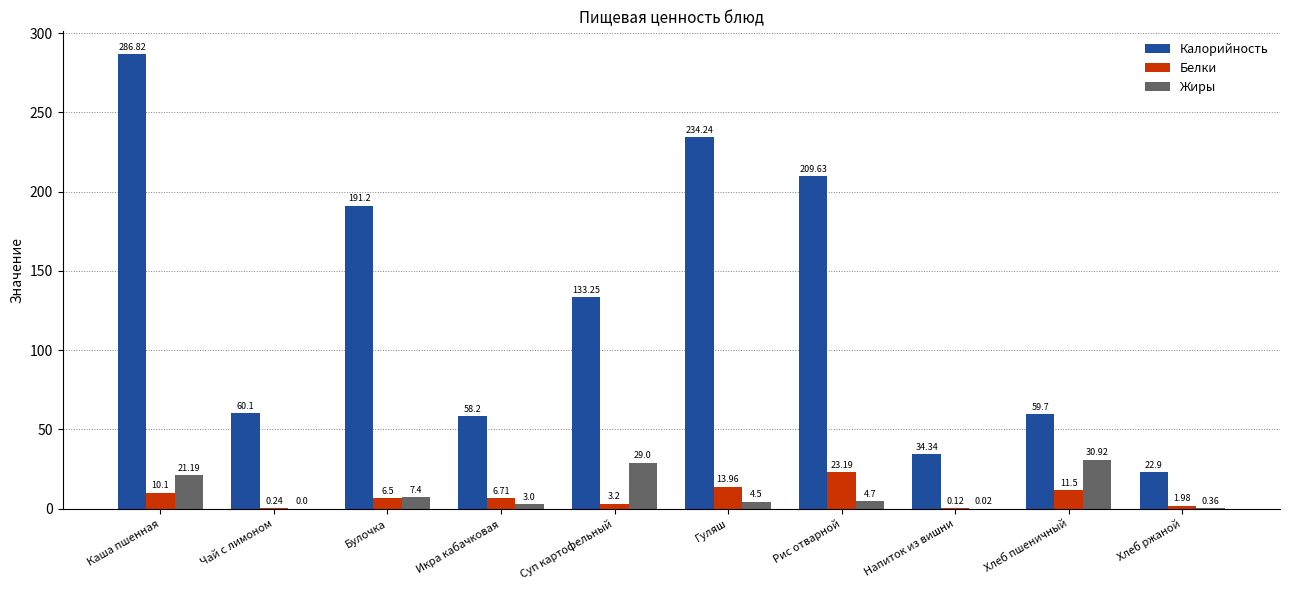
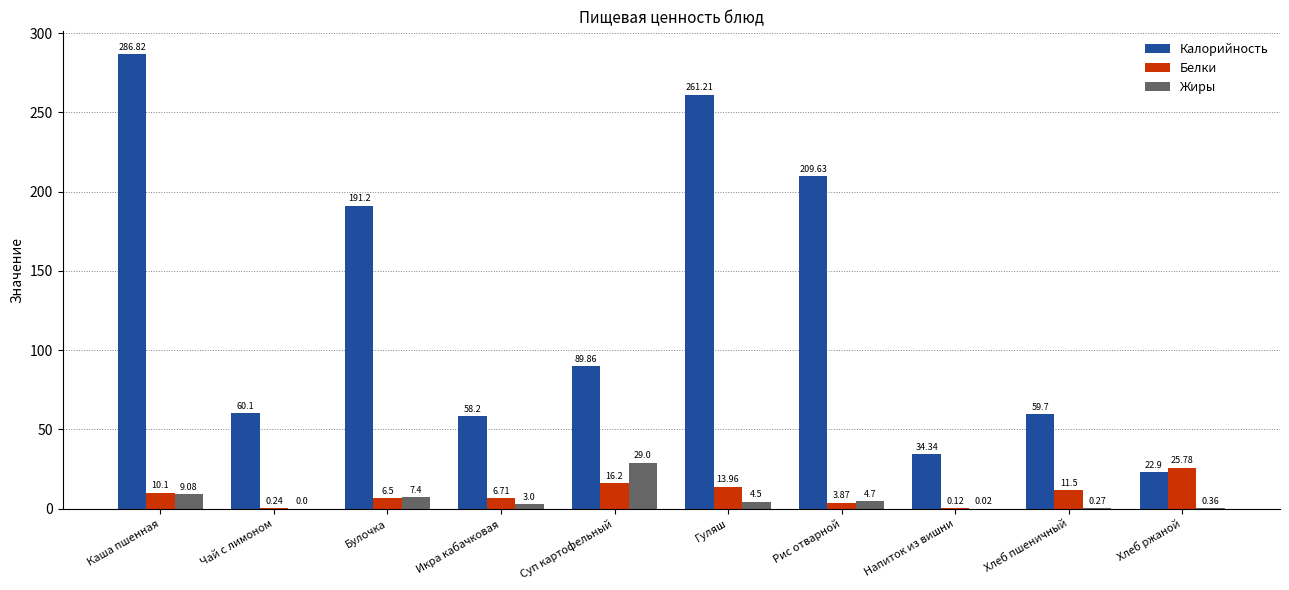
  {
    "Калорийность": {
      "Каша пшенная": 286.82,
      "Чай с лимоном": 60.1,
      "Булочка": 191.2,
      "Икра кабачковая": 58.2,
-     "Суп картофельный": 133.25,
-     "Гуляш": 234.24,
+     "Суп картофельный": 89.86,
+     "Гуляш": 261.21,
      "Рис отварной": 209.63,
      "Напиток из вишни": 34.34,
      "Хлеб пшеничный": 59.7,
      "Хлеб ржаной": 22.9
    },
    "Белки": {
      "Каша пшенная": 10.1,
      "Чай с лимоном": 0.24,
      "Булочка": 6.5,
      "Икра кабачковая": 6.71,
-     "Суп картофельный": 3.2,
+     "Суп картофельный": 16.2,
      "Гуляш": 13.96,
-     "Рис отварной": 23.19,
+     "Рис отварной": 3.87,
      "Напиток из вишни": 0.12,
      "Хлеб пшеничный": 11.5,
-     "Хлеб ржаной": 1.98
+     "Хлеб ржаной": 25.78
    },
    "Жиры": {
-     "Каша пшенная": 21.19,
+     "Каша пшенная": 9.08,
      "Чай с лимоном": 0.0,
      "Булочка": 7.4,
      "Икра кабачковая": 3.0,
      "Суп картофельный": 29.0,
      "Гуляш": 4.5,
      "Рис отварной": 4.7,
      "Напиток из вишни": 0.02,
-     "Хлеб пшеничный": 30.92,
+     "Хлеб пшеничный": 0.27,
      "Хлеб ржаной": 0.36
    }
  }
